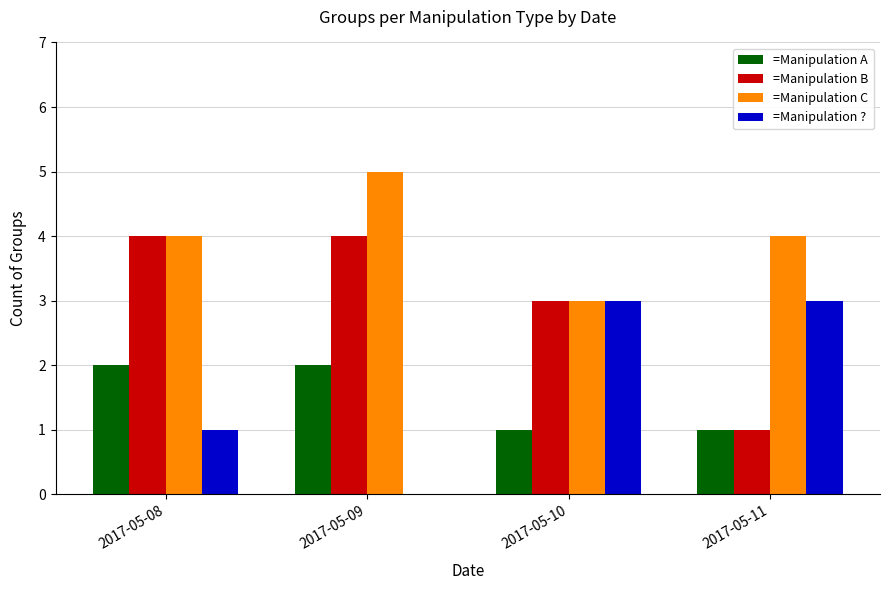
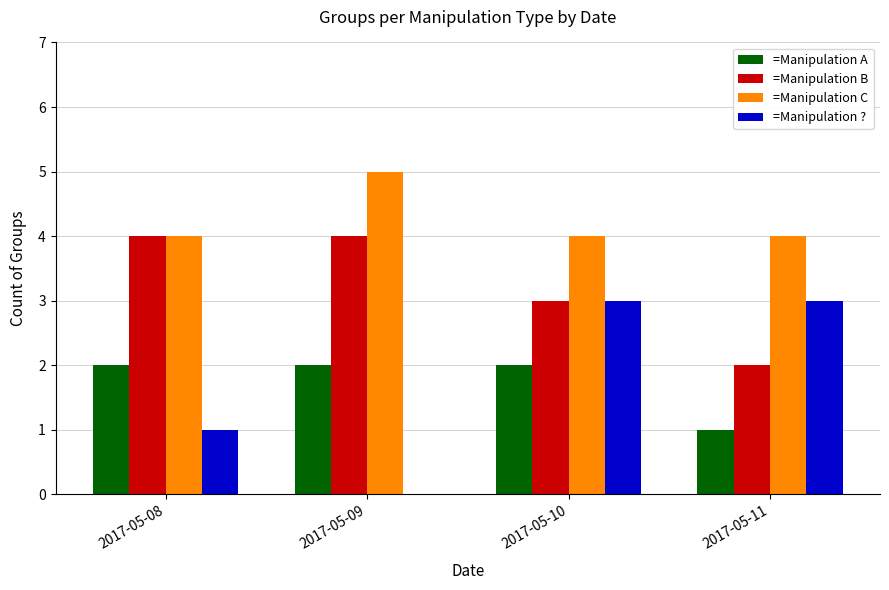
  {
    "=Manipulation A": {
      "2017-05-08": 2,
      "2017-05-09": 2,
-     "2017-05-10": 1,
+     "2017-05-10": 2,
      "2017-05-11": 1
    },
    "=Manipulation B": {
      "2017-05-08": 4,
      "2017-05-09": 4,
      "2017-05-10": 3,
-     "2017-05-11": 1
+     "2017-05-11": 2
    },
    "=Manipulation C": {
      "2017-05-08": 4,
      "2017-05-09": 5,
-     "2017-05-10": 3,
+     "2017-05-10": 4,
      "2017-05-11": 4
    },
    "=Manipulation ?": {
      "2017-05-08": 1,
      "2017-05-09": 0,
      "2017-05-10": 3,
      "2017-05-11": 3
    }
  }
